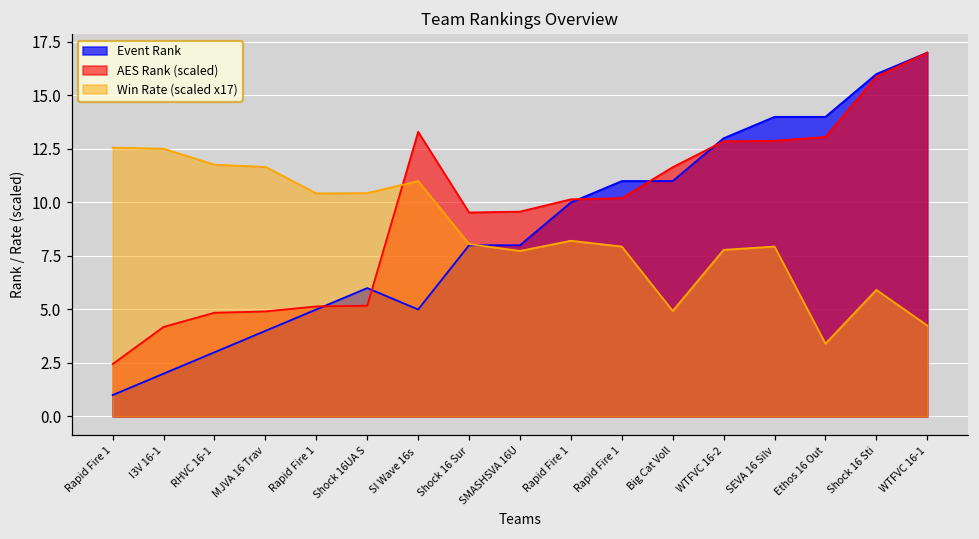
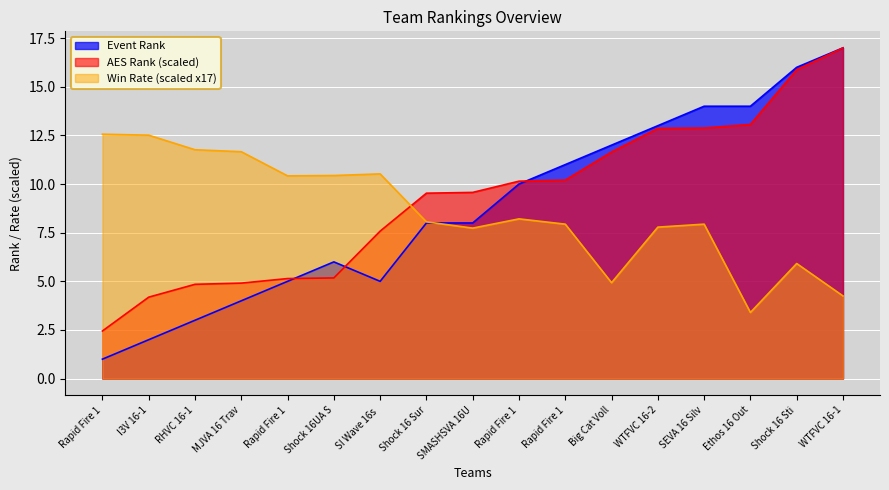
  {
    "Event Rank": {
      "I3V 16-1": 2,
      "RHVC 16-1": 3,
      "MJVA 16 Trav": 4,
      "Shock 16UA S": 6,
      "SI Wave 16s": 5,
      "SMASHSVA 16U": 8,
-     "Big Cat Voll": 11,
+     "Big Cat Voll": 12,
      "WTFVC 16-2": 13,
      "SEVA 16 Silv": 14,
      "Ethos 16 Out": 14
    },
    "AES Rank (scaled)": {
      "I3V 16-1": 4.2,
      "RHVC 16-1": 4.8,
      "MJVA 16 Trav": 4.9,
      "Shock 16UA S": 5.2,
-     "SI Wave 16s": 13.3,
+     "SI Wave 16s": 7.6,
      "Shock 16 Sur": 9.5,
      "SMASHSVA 16U": 9.6,
      "Big Cat Voll": 11.6,
      "WTFVC 16-2": 12.9,
      "SEVA 16 Silv": 12.9,
      "Ethos 16 Out": 13.1
    },
    "Win Rate (scaled x17)": {
      "I3V 16-1": 12.5,
      "RHVC 16-1": 11.8,
      "MJVA 16 Trav": 11.7,
      "Shock 16UA S": 10.4,
-     "SI Wave 16s": 11.0,
+     "SI Wave 16s": 10.5,
      "SMASHSVA 16U": 7.7,
      "Big Cat Voll": 4.9,
      "WTFVC 16-2": 7.8,
      "SEVA 16 Silv": 7.9,
      "Ethos 16 Out": 3.4,
      "Shock 16 Sti": 5.9,
      "WTFVC 16-1": 4.3
    }
  }
